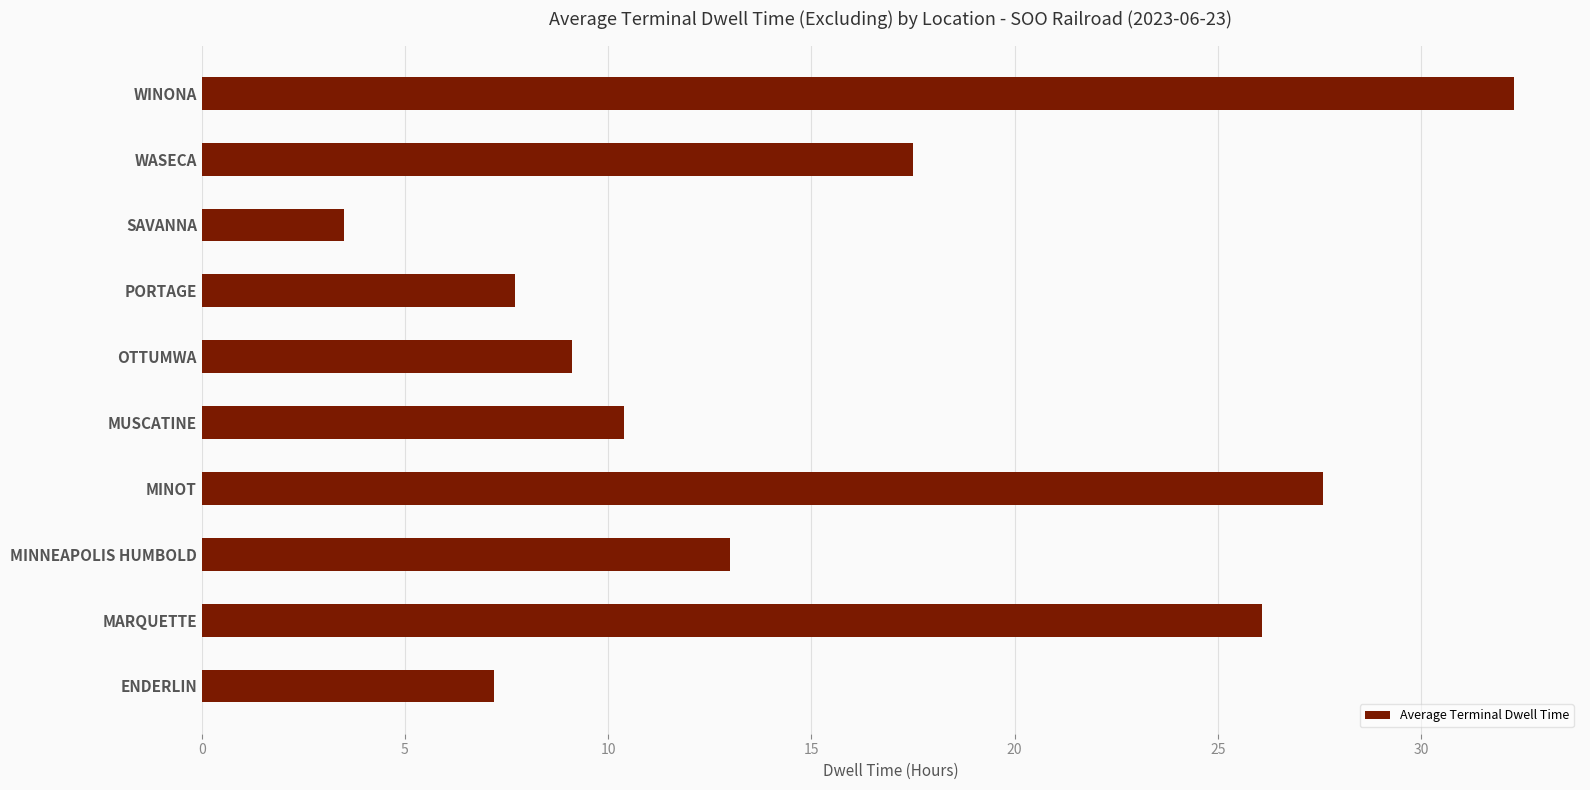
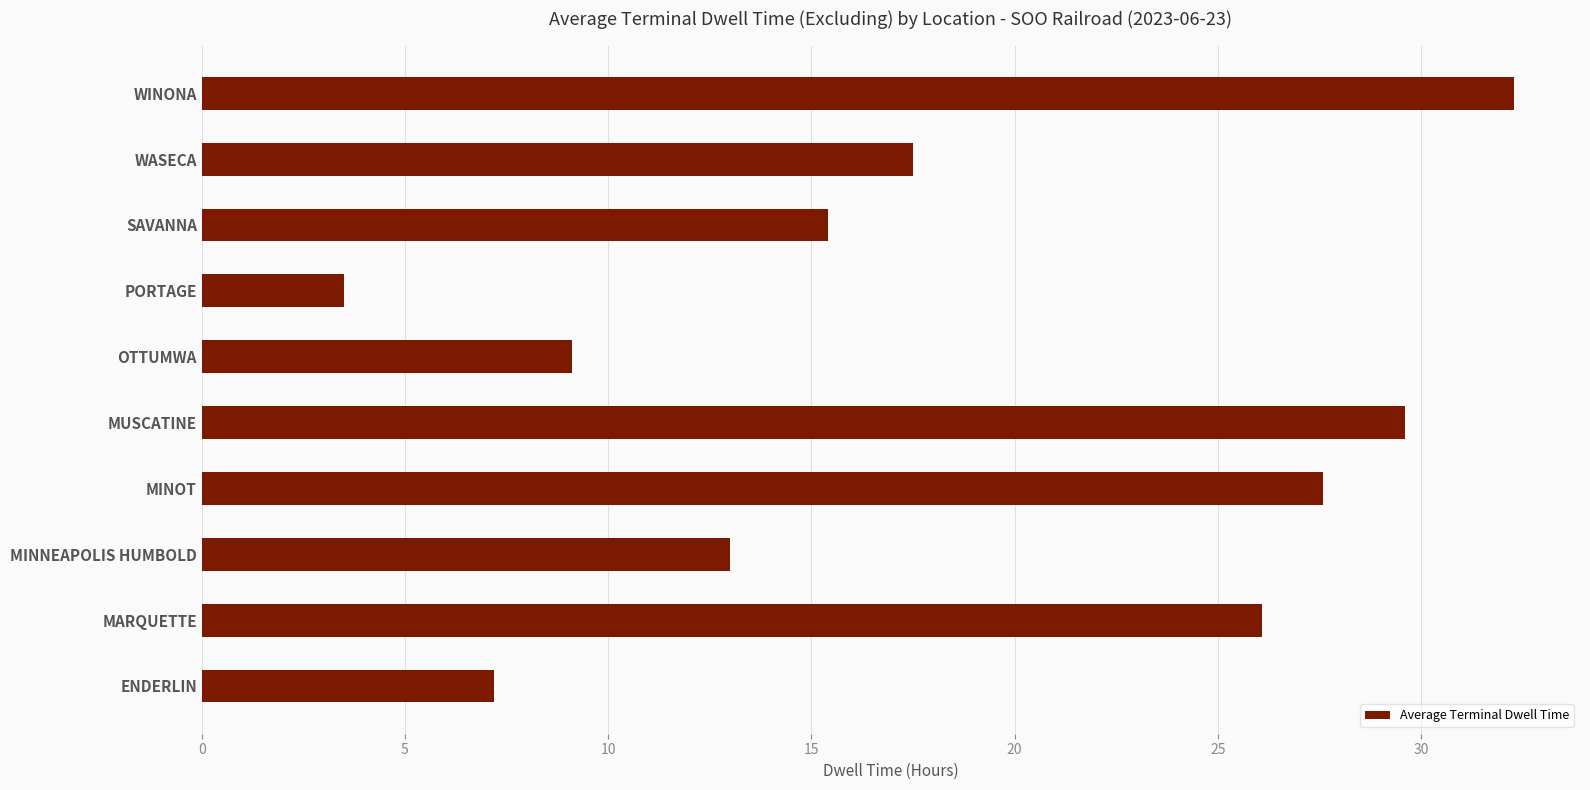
  {
    "WINONA": 32.3,
    "WASECA": 17.5,
-   "SAVANNA": 3.5,
-   "PORTAGE": 7.7,
+   "SAVANNA": 15.4,
+   "PORTAGE": 3.5,
    "OTTUMWA": 9.1,
-   "MUSCATINE": 10.4,
+   "MUSCATINE": 29.6,
    "MINOT": 27.6,
    "MINNEAPOLIS HUMBOLD": 13.0,
    "MARQUETTE": 26.1,
    "ENDERLIN": 7.2
  }
